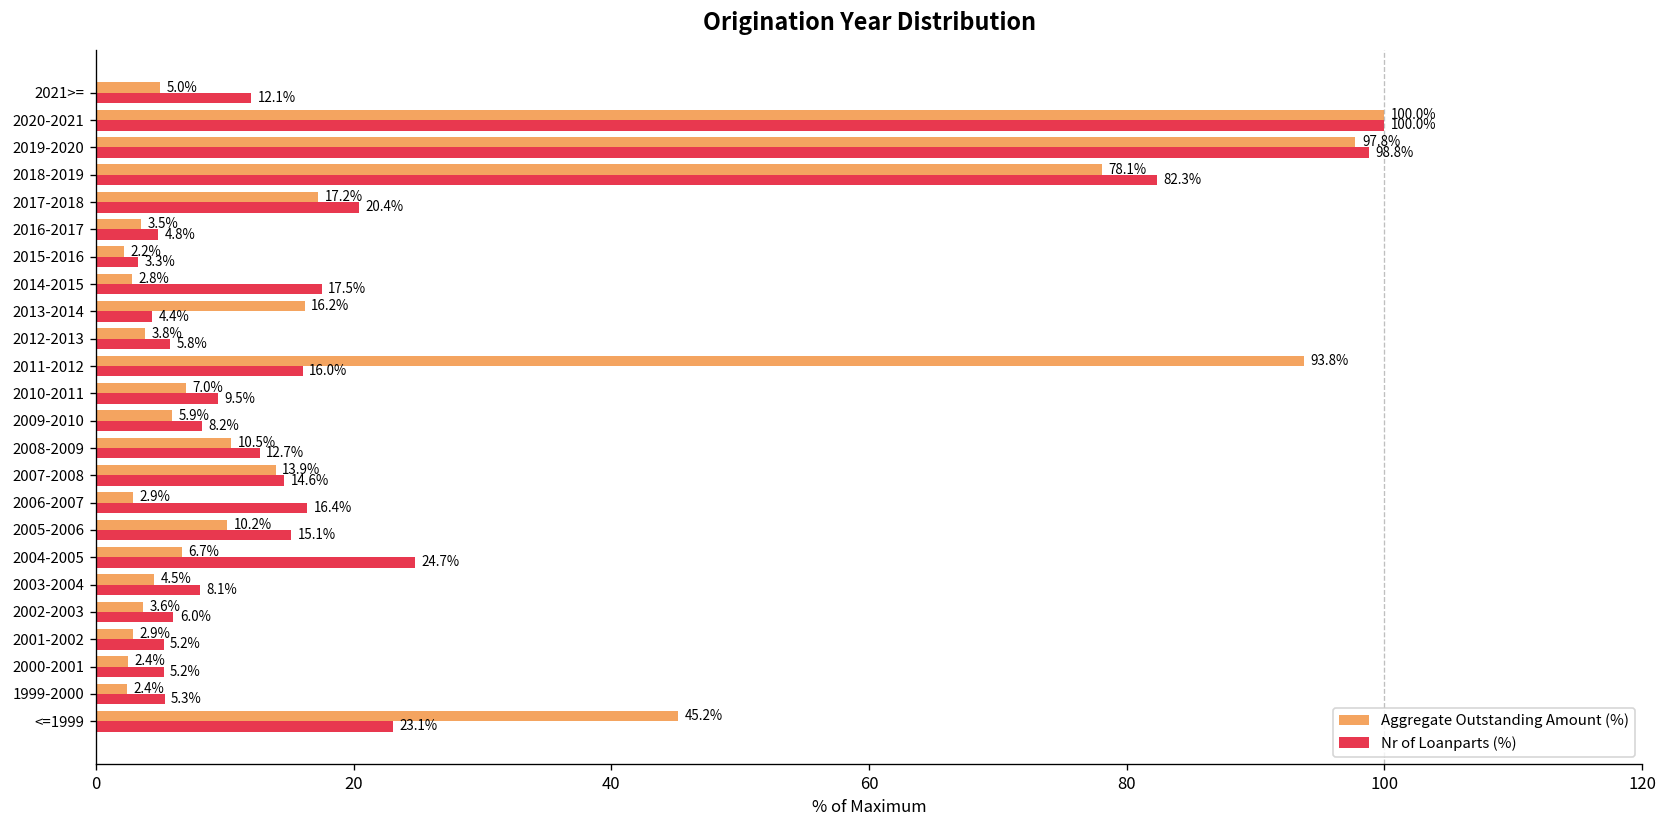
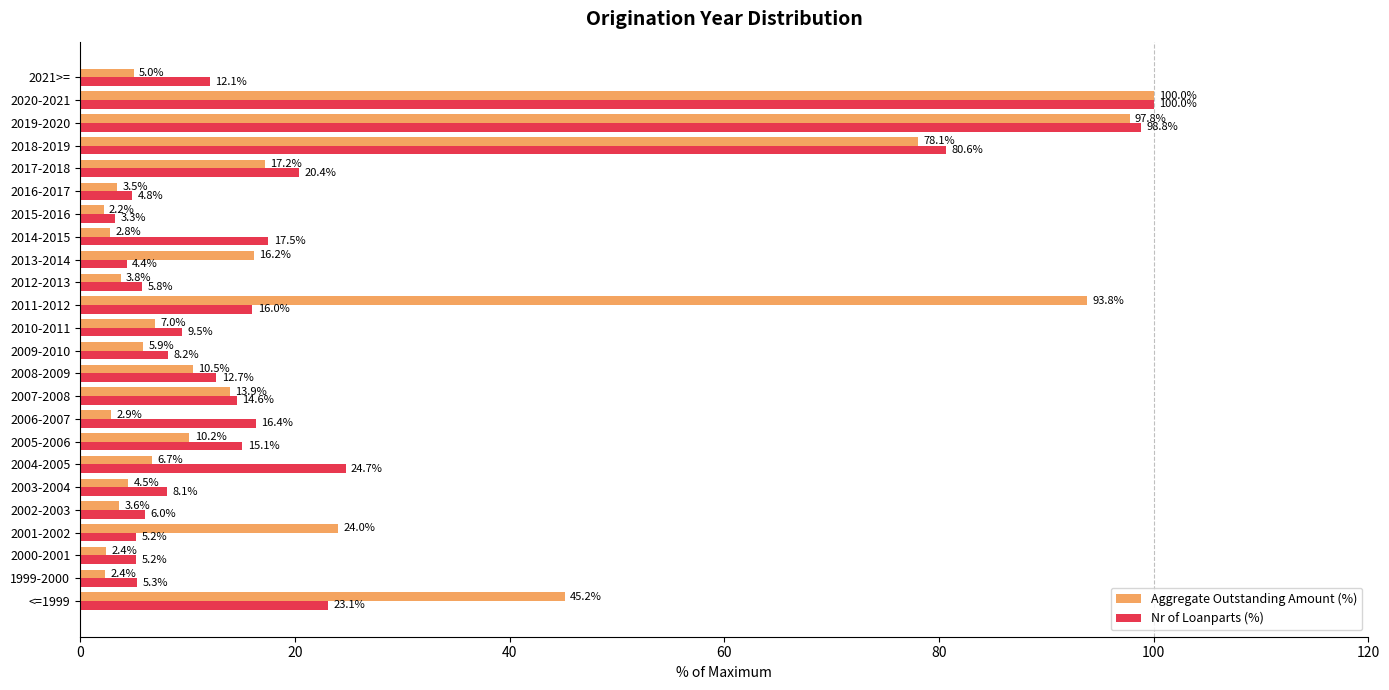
  {
    "Aggregate Outstanding Amount (%)": {
      "2021>=": "5.0%",
      "2020-2021": "100.0%",
      "2019-2020": "97.8%",
      "2018-2019": "78.1%",
      "2017-2018": "17.2%",
      "2016-2017": "3.5%",
      "2015-2016": "2.2%",
      "2014-2015": "2.8%",
      "2013-2014": "16.2%",
      "2012-2013": "3.8%",
      "2011-2012": "93.8%",
      "2010-2011": "7.0%",
      "2009-2010": "5.9%",
      "2008-2009": "10.5%",
      "2007-2008": "13.9%",
      "2006-2007": "2.9%",
      "2005-2006": "10.2%",
      "2004-2005": "6.7%",
      "2003-2004": "4.5%",
      "2002-2003": "3.6%",
-     "2001-2002": "2.9%",
+     "2001-2002": "24.0%",
      "2000-2001": "2.4%",
      "1999-2000": "2.4%",
      "<=1999": "45.2%"
    },
    "Nr of Loanparts (%)": {
      "2021>=": "12.1%",
      "2020-2021": "100.0%",
      "2019-2020": "98.8%",
-     "2018-2019": "82.3%",
+     "2018-2019": "80.6%",
      "2017-2018": "20.4%",
      "2016-2017": "4.8%",
      "2015-2016": "3.3%",
      "2014-2015": "17.5%",
      "2013-2014": "4.4%",
      "2012-2013": "5.8%",
      "2011-2012": "16.0%",
      "2010-2011": "9.5%",
      "2009-2010": "8.2%",
      "2008-2009": "12.7%",
      "2007-2008": "14.6%",
      "2006-2007": "16.4%",
      "2005-2006": "15.1%",
      "2004-2005": "24.7%",
      "2003-2004": "8.1%",
      "2002-2003": "6.0%",
      "2001-2002": "5.2%",
      "2000-2001": "5.2%",
      "1999-2000": "5.3%",
      "<=1999": "23.1%"
    }
  }
